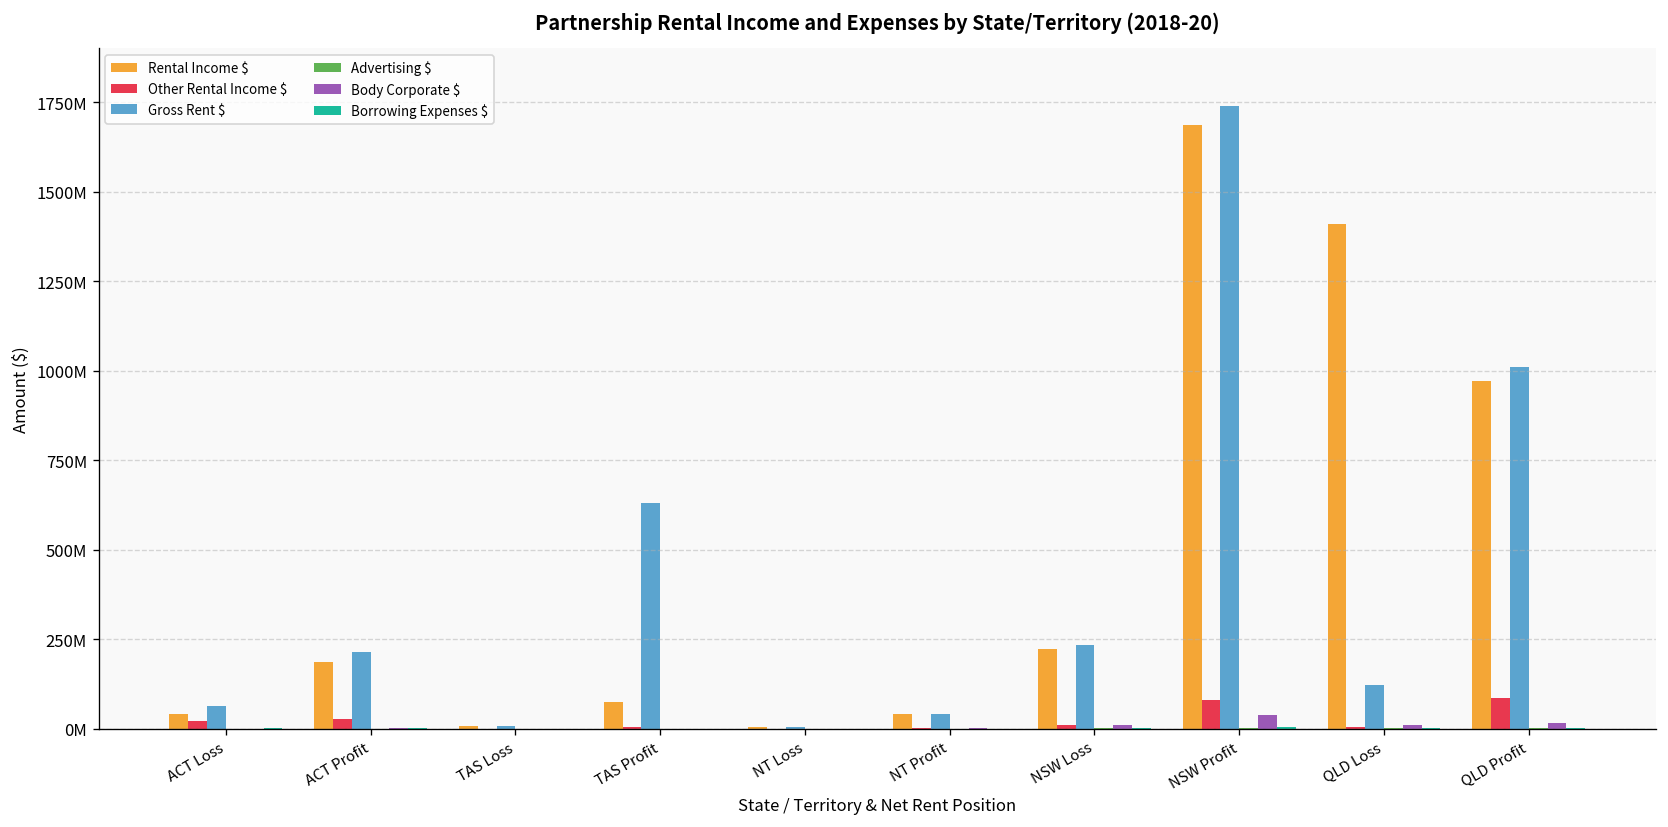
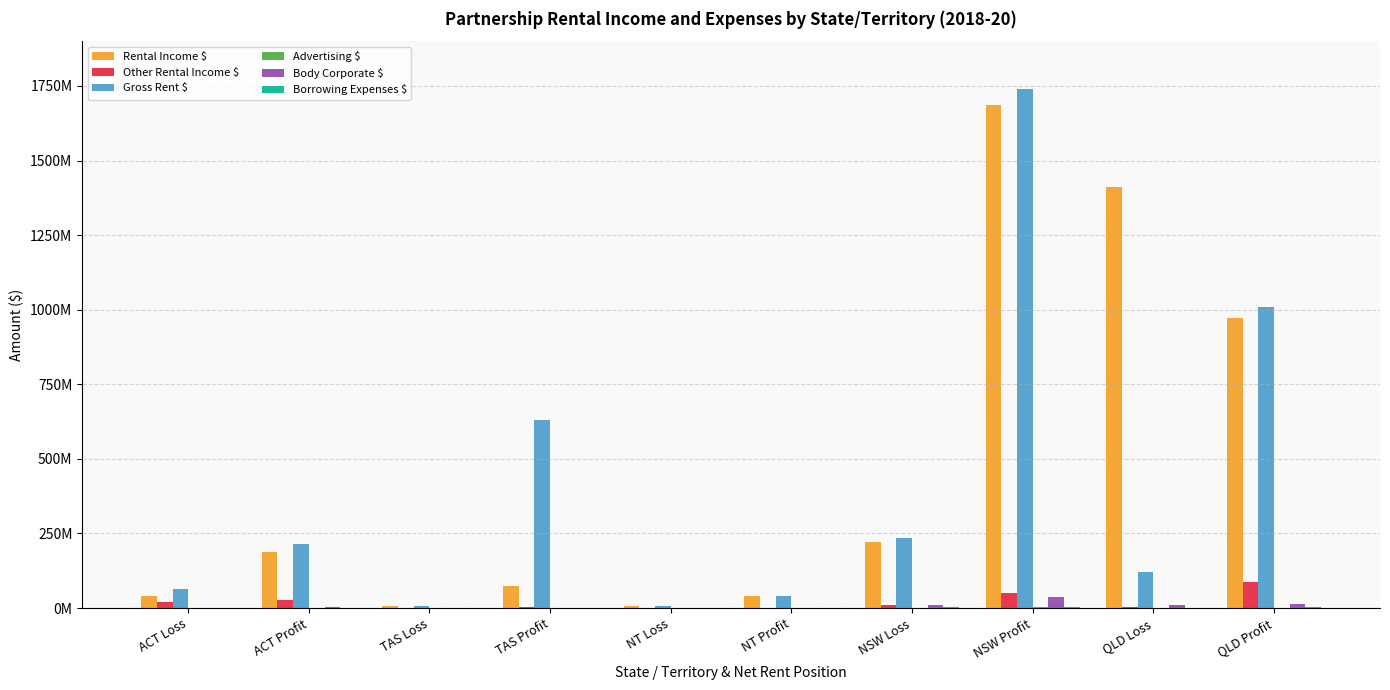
  {
    "Rental Income $": {
      "ACT Loss": 40000000,
      "ACT Profit": 190000000,
      "TAS Profit": 80000000,
      "NT Profit": 40000000,
      "NSW Loss": 220000000,
      "NSW Profit": 1690000000,
      "QLD Loss": 1410000000,
      "QLD Profit": 970000000
    },
    "Other Rental Income $": {
      "ACT Loss": 20000000,
      "ACT Profit": 30000000,
      "NSW Loss": 10000000,
-     "NSW Profit": 80000000,
+     "NSW Profit": 50000000,
      "QLD Profit": 90000000
    },
    "Gross Rent $": {
      "ACT Loss": 60000000,
      "ACT Profit": 220000000,
      "TAS Profit": 630000000,
      "NT Profit": 40000000,
      "NSW Loss": 230000000,
      "NSW Profit": 1740000000,
      "QLD Loss": 120000000,
      "QLD Profit": 1010000000
    },
    "Body Corporate $": {
      "NSW Loss": 10000000,
      "NSW Profit": 40000000,
      "QLD Loss": 10000000,
      "QLD Profit": 20000000
    }
  }
